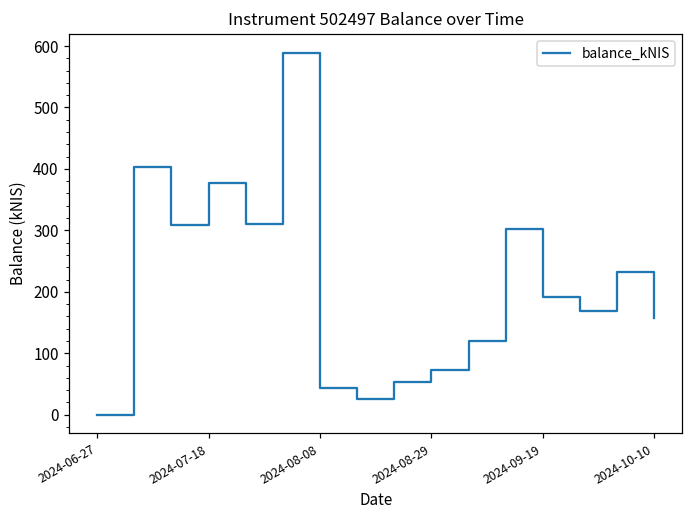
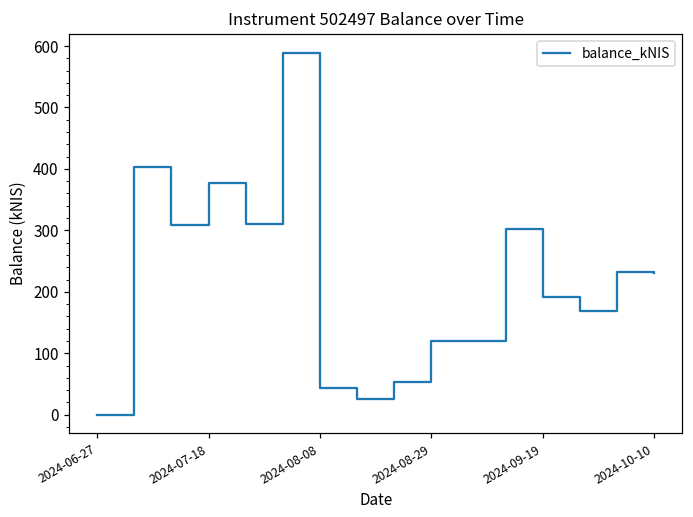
  {
    "2024-06-27": 0,
    "2024-07-18": 380,
    "2024-08-08": 40,
-   "2024-08-29": 70,
+   "2024-08-29": 120,
    "2024-09-19": 190,
-   "2024-10-10": 160
+   "2024-10-10": 230
  }
